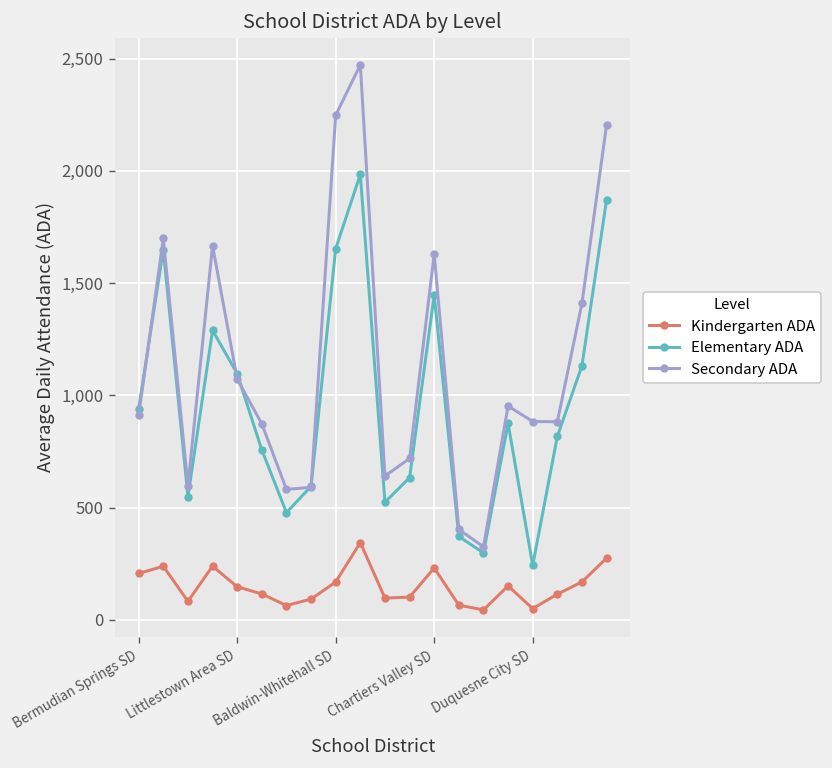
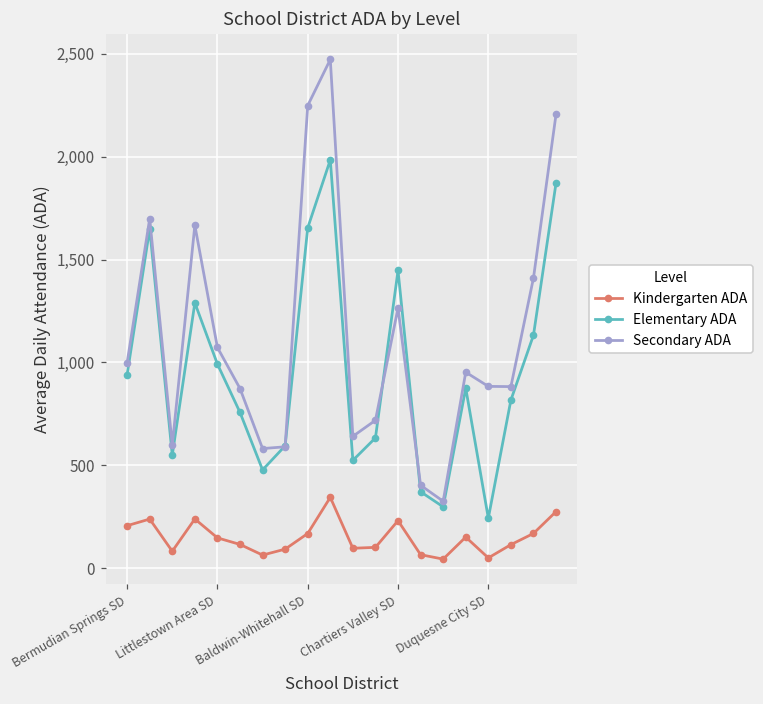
  {
    "Kindergarten ADA": {
      "Bermudian Springs SD": "210",
      "Littlestown Area SD": "150",
      "Baldwin-Whitehall SD": "170",
      "Chartiers Valley SD": "230",
      "Duquesne City SD": "50"
    },
    "Elementary ADA": {
      "Bermudian Springs SD": "940",
-     "Littlestown Area SD": "1,100",
+     "Littlestown Area SD": "990",
      "Baldwin-Whitehall SD": "1,650",
      "Chartiers Valley SD": "1,450",
      "Duquesne City SD": "240"
    },
    "Secondary ADA": {
-     "Bermudian Springs SD": "910",
+     "Bermudian Springs SD": "1,000",
      "Littlestown Area SD": "1,070",
      "Baldwin-Whitehall SD": "2,250",
-     "Chartiers Valley SD": "1,630",
+     "Chartiers Valley SD": "1,260",
      "Duquesne City SD": "880"
    }
  }
